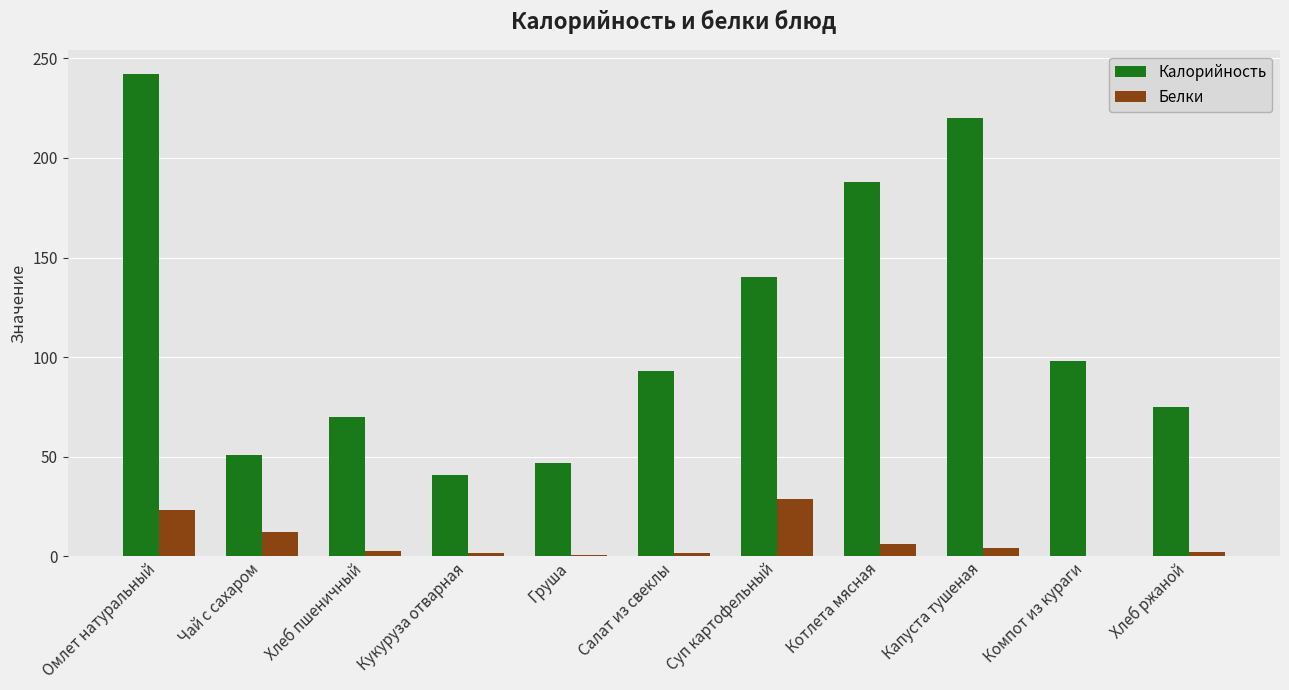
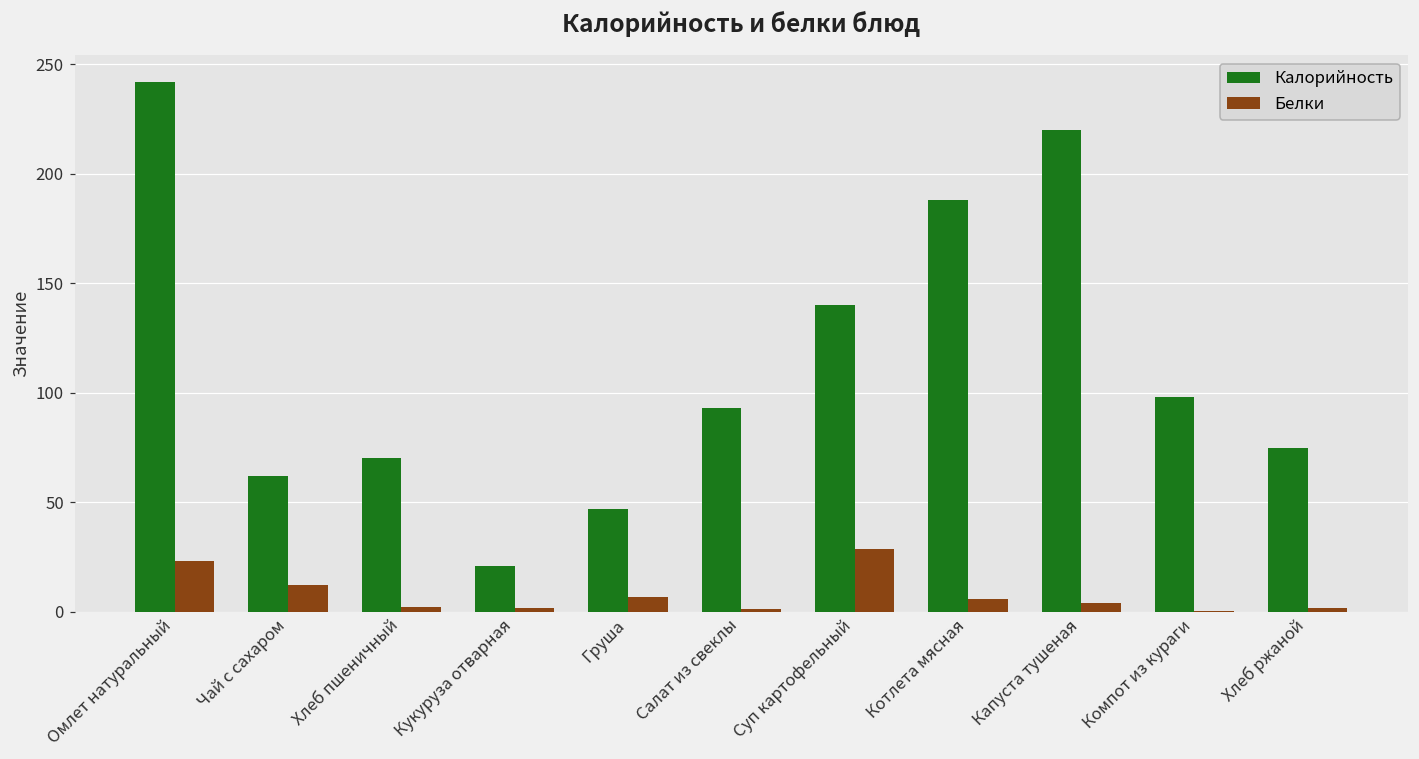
  {
    "Калорийность": {
      "Омлет натуральный": 242,
-     "Чай с сахаром": 51,
+     "Чай с сахаром": 62,
      "Хлеб пшеничный": 70,
-     "Кукуруза отварная": 41,
+     "Кукуруза отварная": 21,
      "Груша": 47,
      "Салат из свеклы": 93,
      "Суп картофельный": 140,
      "Котлета мясная": 188,
      "Капуста тушеная": 220,
      "Компот из кураги": 98,
      "Хлеб ржаной": 75
    },
    "Белки": {
      "Омлет натуральный": 23,
      "Чай с сахаром": 12,
      "Хлеб пшеничный": 2,
      "Кукуруза отварная": 2,
-     "Груша": 0,
+     "Груша": 7,
      "Салат из свеклы": 1,
      "Суп картофельный": 29,
      "Котлета мясная": 6,
      "Капуста тушеная": 4,
      "Хлеб ржаной": 2
    }
  }
